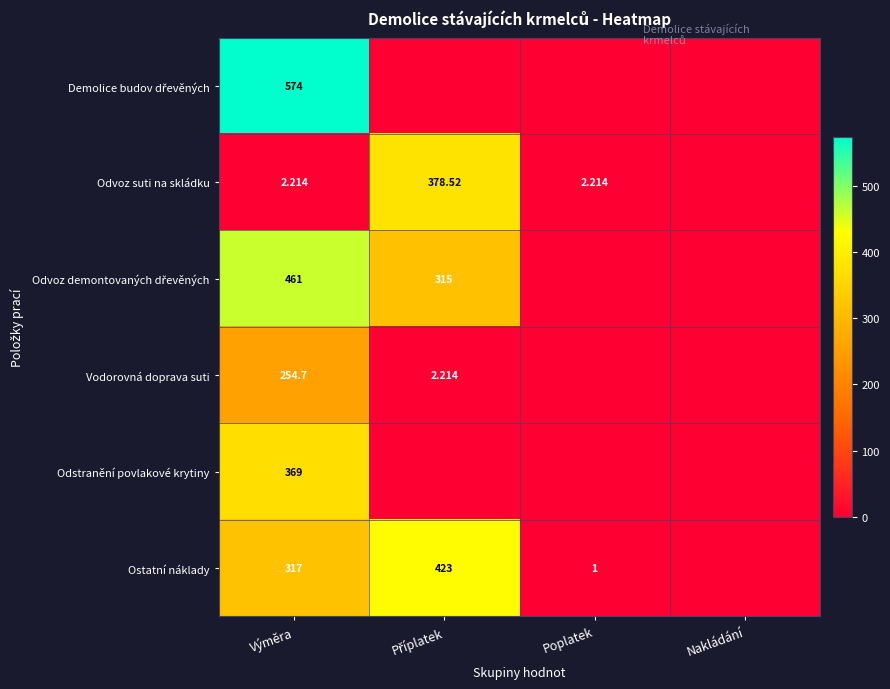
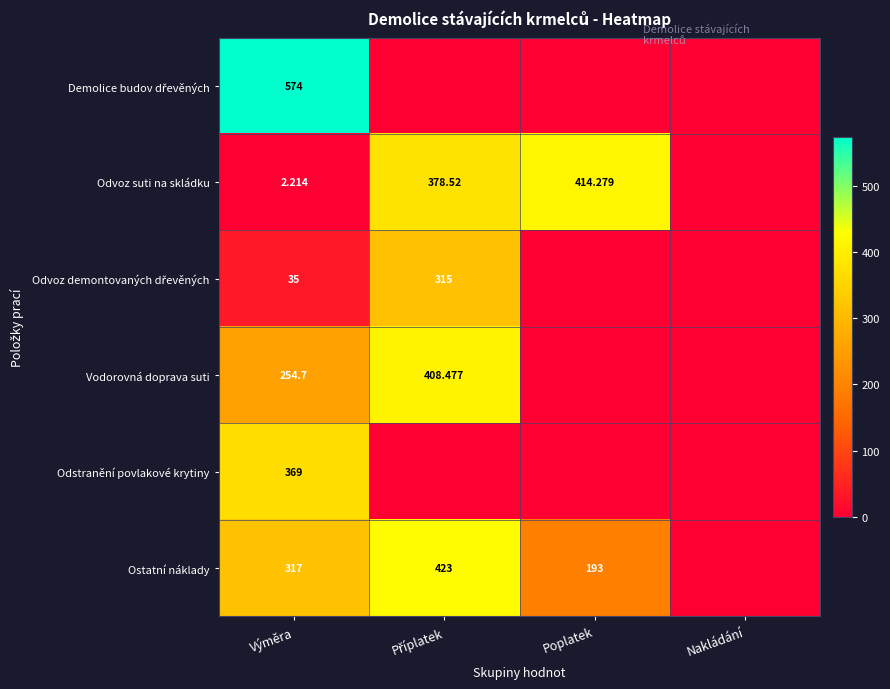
  {
    "Demolice budov dřevěných": {
      "Výměra": 574
    },
    "Odvoz suti na skládku": {
      "Výměra": 2.214,
      "Příplatek": 378.52,
-     "Poplatek": 2.214
+     "Poplatek": 414.279
    },
    "Odvoz demontovaných dřevěných": {
-     "Výměra": 461,
+     "Výměra": 35,
      "Příplatek": 315
    },
    "Vodorovná doprava suti": {
      "Výměra": 254.7,
-     "Příplatek": 2.214
+     "Příplatek": 408.477
    },
    "Odstranění povlakové krytiny": {
      "Výměra": 369
    },
    "Ostatní náklady": {
      "Výměra": 317,
      "Příplatek": 423,
-     "Poplatek": 1
+     "Poplatek": 193
    }
  }
